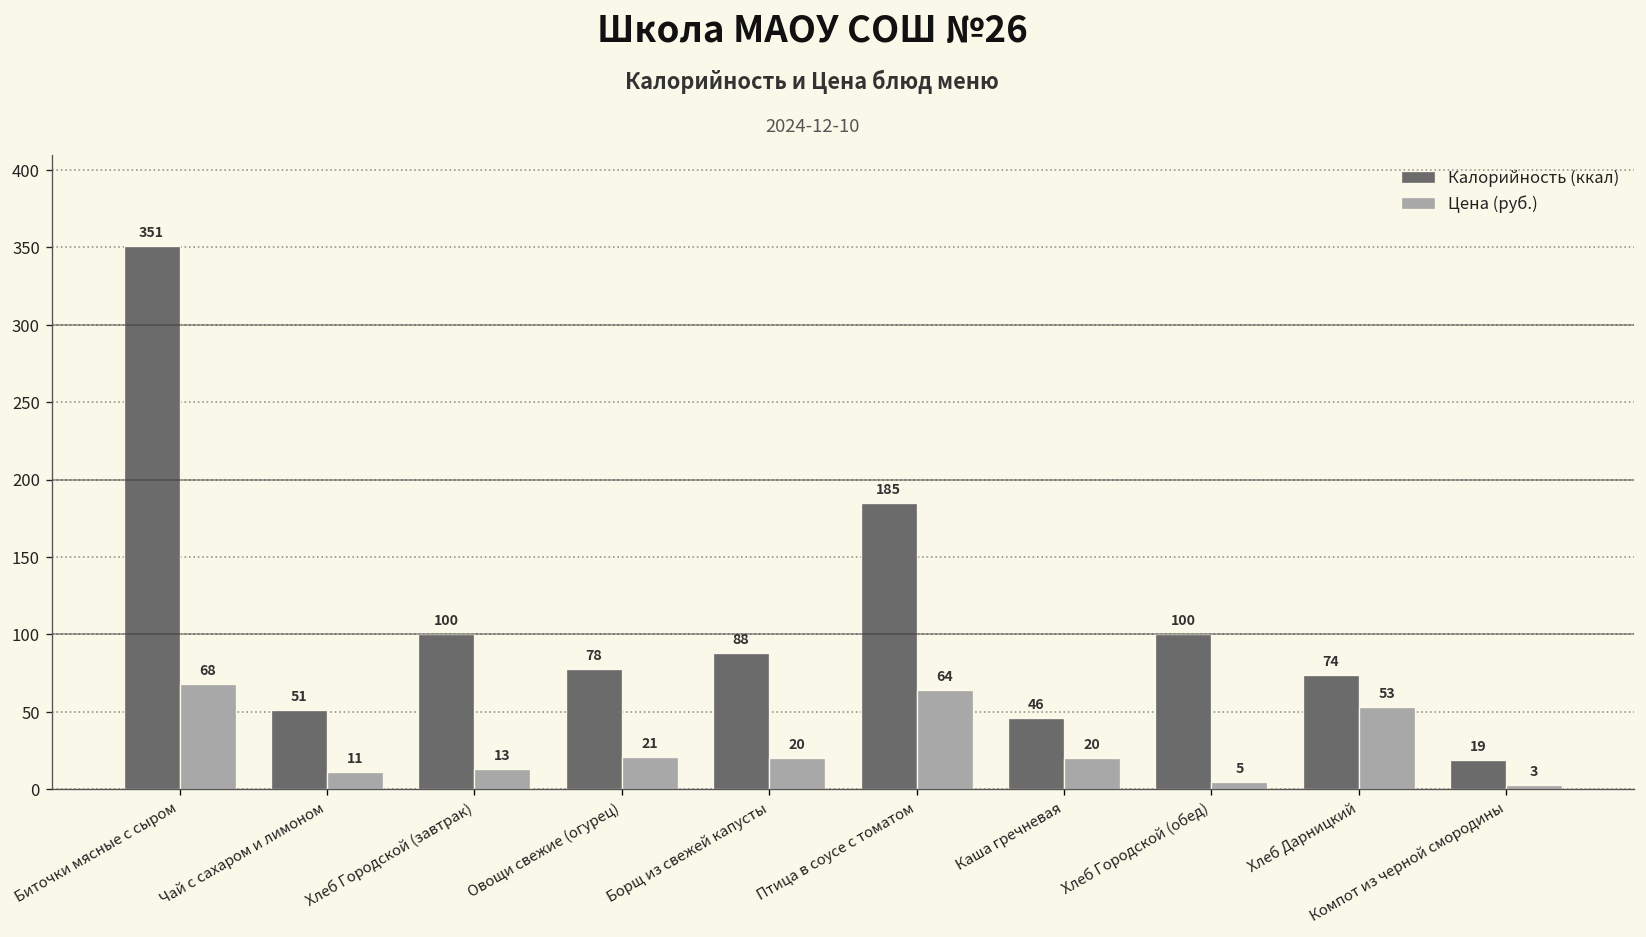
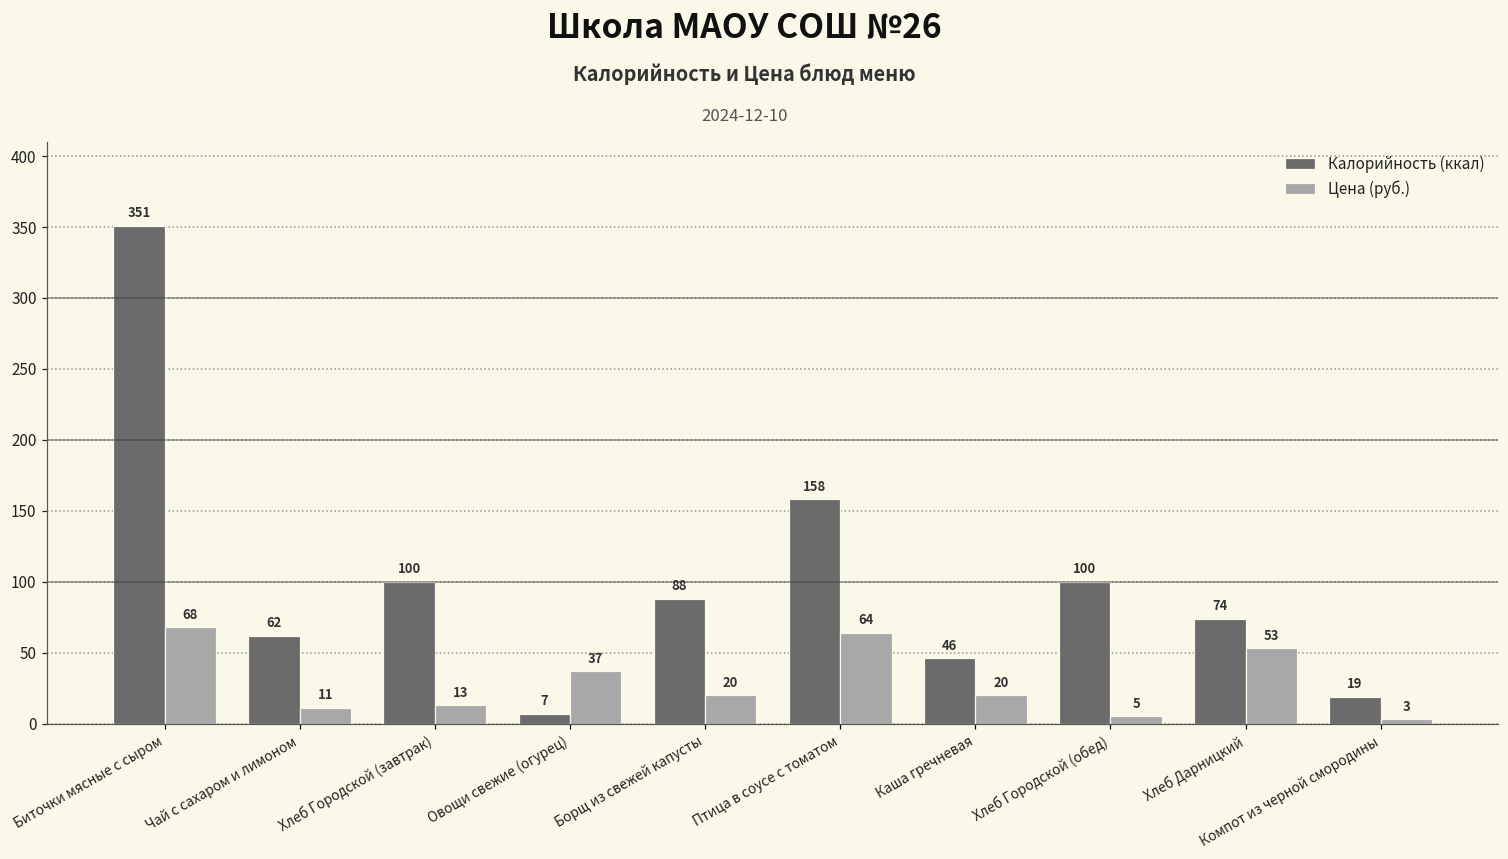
  {
    "Калорийность (ккал)": {
      "Биточки мясные с сыром": 351,
-     "Чай с сахаром и лимоном": 51,
+     "Чай с сахаром и лимоном": 62,
      "Хлеб Городской (завтрак)": 100,
-     "Овощи свежие (огурец)": 78,
+     "Овощи свежие (огурец)": 7,
      "Борщ из свежей капусты": 88,
-     "Птица в соусе с томатом": 185,
+     "Птица в соусе с томатом": 158,
      "Каша гречневая": 46,
      "Хлеб Городской (обед)": 100,
      "Хлеб Дарницкий": 74,
      "Компот из черной смородины": 19
    },
    "Цена (руб.)": {
      "Биточки мясные с сыром": 68,
      "Чай с сахаром и лимоном": 11,
      "Хлеб Городской (завтрак)": 13,
-     "Овощи свежие (огурец)": 21,
+     "Овощи свежие (огурец)": 37,
      "Борщ из свежей капусты": 20,
      "Птица в соусе с томатом": 64,
      "Каша гречневая": 20,
      "Хлеб Городской (обед)": 5,
      "Хлеб Дарницкий": 53,
      "Компот из черной смородины": 3
    }
  }
